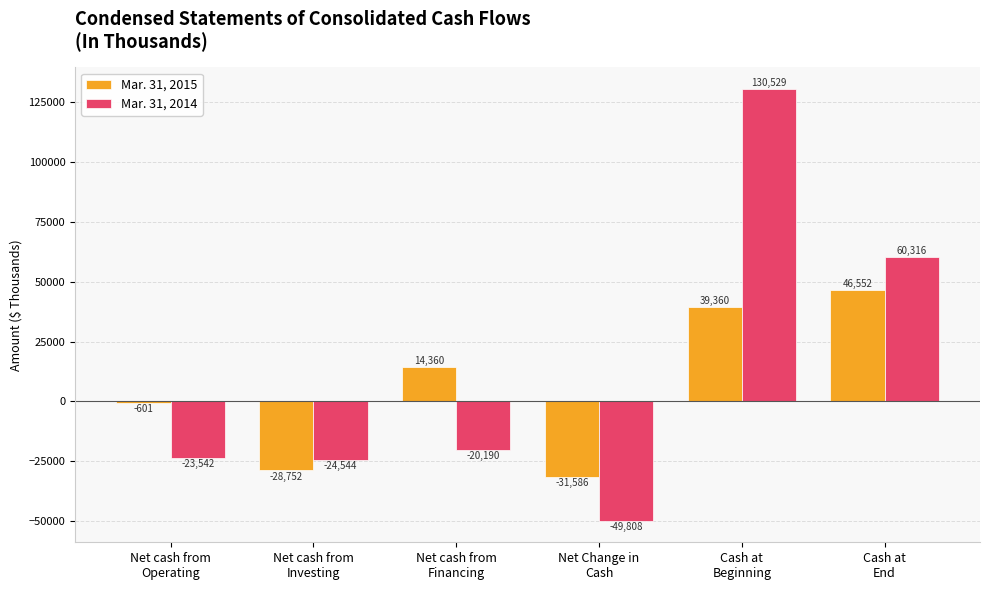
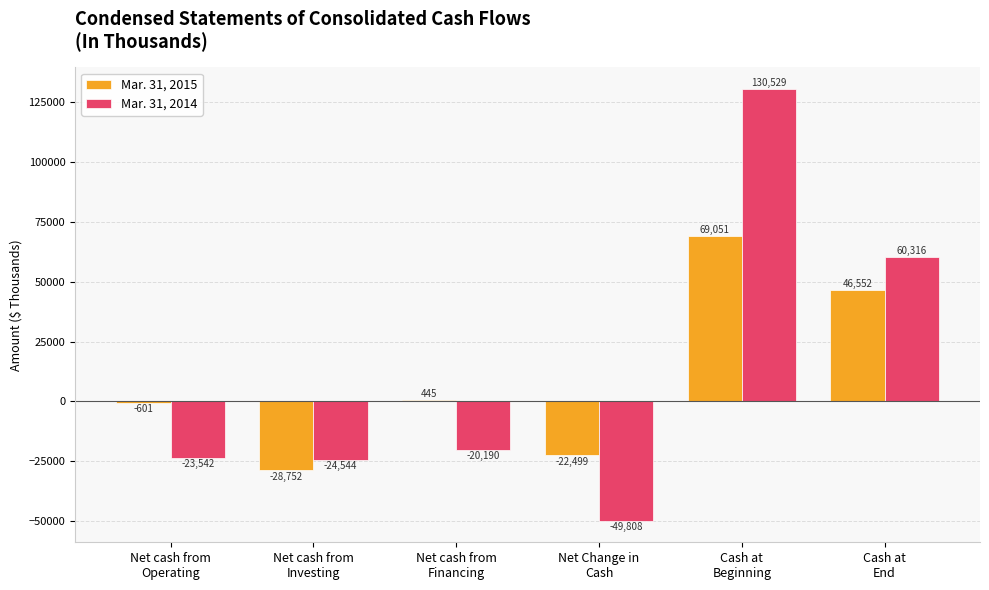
  {
    "Mar. 31, 2015": {
      "Net cash from Operating": "-601",
      "Net cash from Investing": "-28,752",
-     "Net cash from Financing": "14,360",
-     "Net Change in Cash": "-31,586",
-     "Cash at Beginning": "39,360",
+     "Net cash from Financing": "445",
+     "Net Change in Cash": "-22,499",
+     "Cash at Beginning": "69,051",
      "Cash at End": "46,552"
    },
    "Mar. 31, 2014": {
      "Net cash from Operating": "-23,542",
      "Net cash from Investing": "-24,544",
      "Net cash from Financing": "-20,190",
      "Net Change in Cash": "-49,808",
      "Cash at Beginning": "130,529",
      "Cash at End": "60,316"
    }
  }
